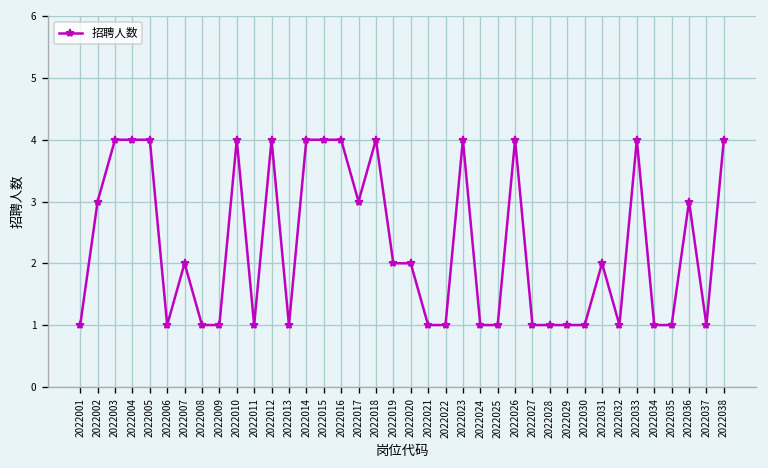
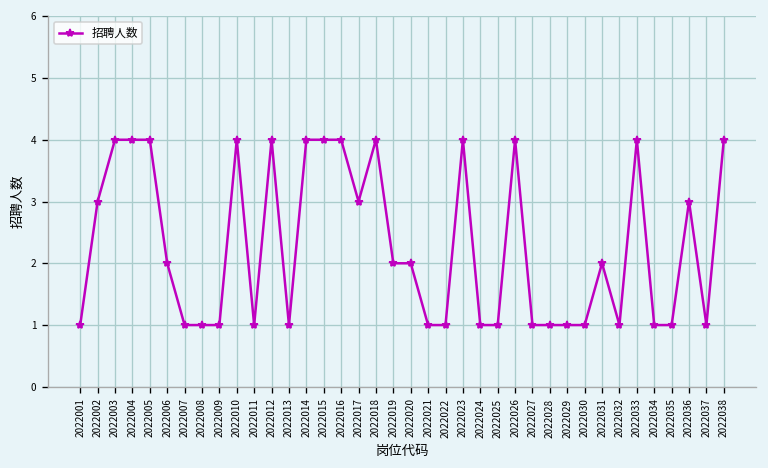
  {
    "2022001": 1,
    "2022002": 3,
    "2022003": 4,
    "2022004": 4,
    "2022005": 4,
-   "2022006": 1,
-   "2022007": 2,
+   "2022006": 2,
+   "2022007": 1,
    "2022008": 1,
    "2022009": 1,
    "2022010": 4,
    "2022011": 1,
    "2022012": 4,
    "2022013": 1,
    "2022014": 4,
    "2022015": 4,
    "2022016": 4,
    "2022017": 3,
    "2022018": 4,
    "2022019": 2,
    "2022020": 2,
    "2022021": 1,
    "2022022": 1,
    "2022023": 4,
    "2022024": 1,
    "2022025": 1,
    "2022026": 4,
    "2022027": 1,
    "2022028": 1,
    "2022029": 1,
    "2022030": 1,
    "2022031": 2,
    "2022032": 1,
    "2022033": 4,
    "2022034": 1,
    "2022035": 1,
    "2022036": 3,
    "2022037": 1,
    "2022038": 4
  }
